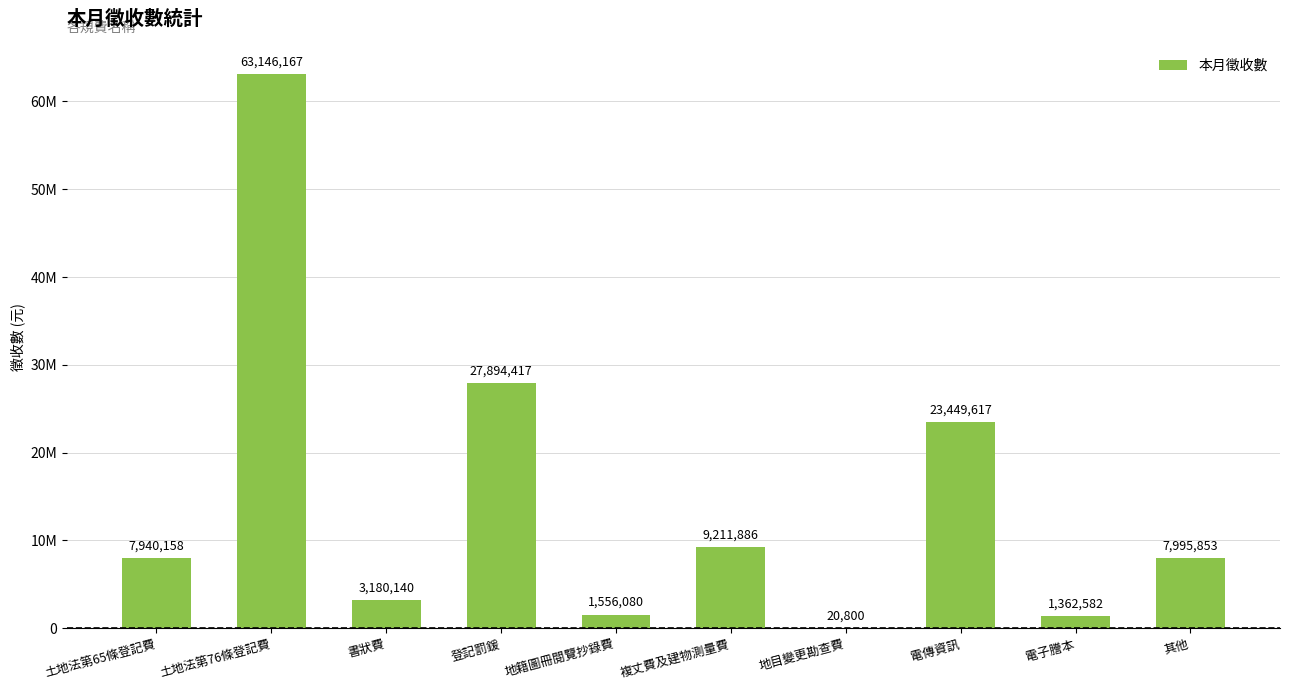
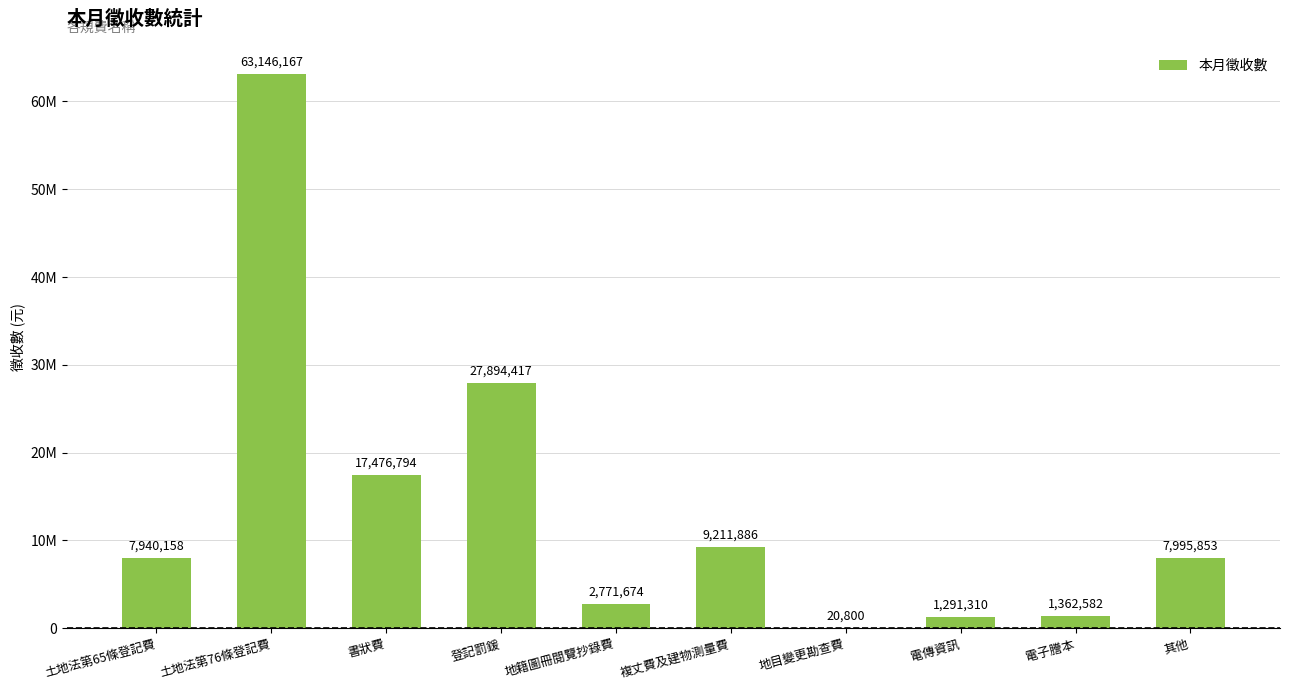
  {
    "土地法第65條登記費": "7,940,158",
    "土地法第76條登記費": "63,146,167",
-   "書狀費": "3,180,140",
+   "書狀費": "17,476,794",
    "登記罰鍰": "27,894,417",
-   "地籍圖冊閱覽抄錄費": "1,556,080",
+   "地籍圖冊閱覽抄錄費": "2,771,674",
    "複丈費及建物測量費": "9,211,886",
    "地目變更勘查費": "20,800",
-   "電傳資訊": "23,449,617",
+   "電傳資訊": "1,291,310",
    "電子謄本": "1,362,582",
    "其他": "7,995,853"
  }
